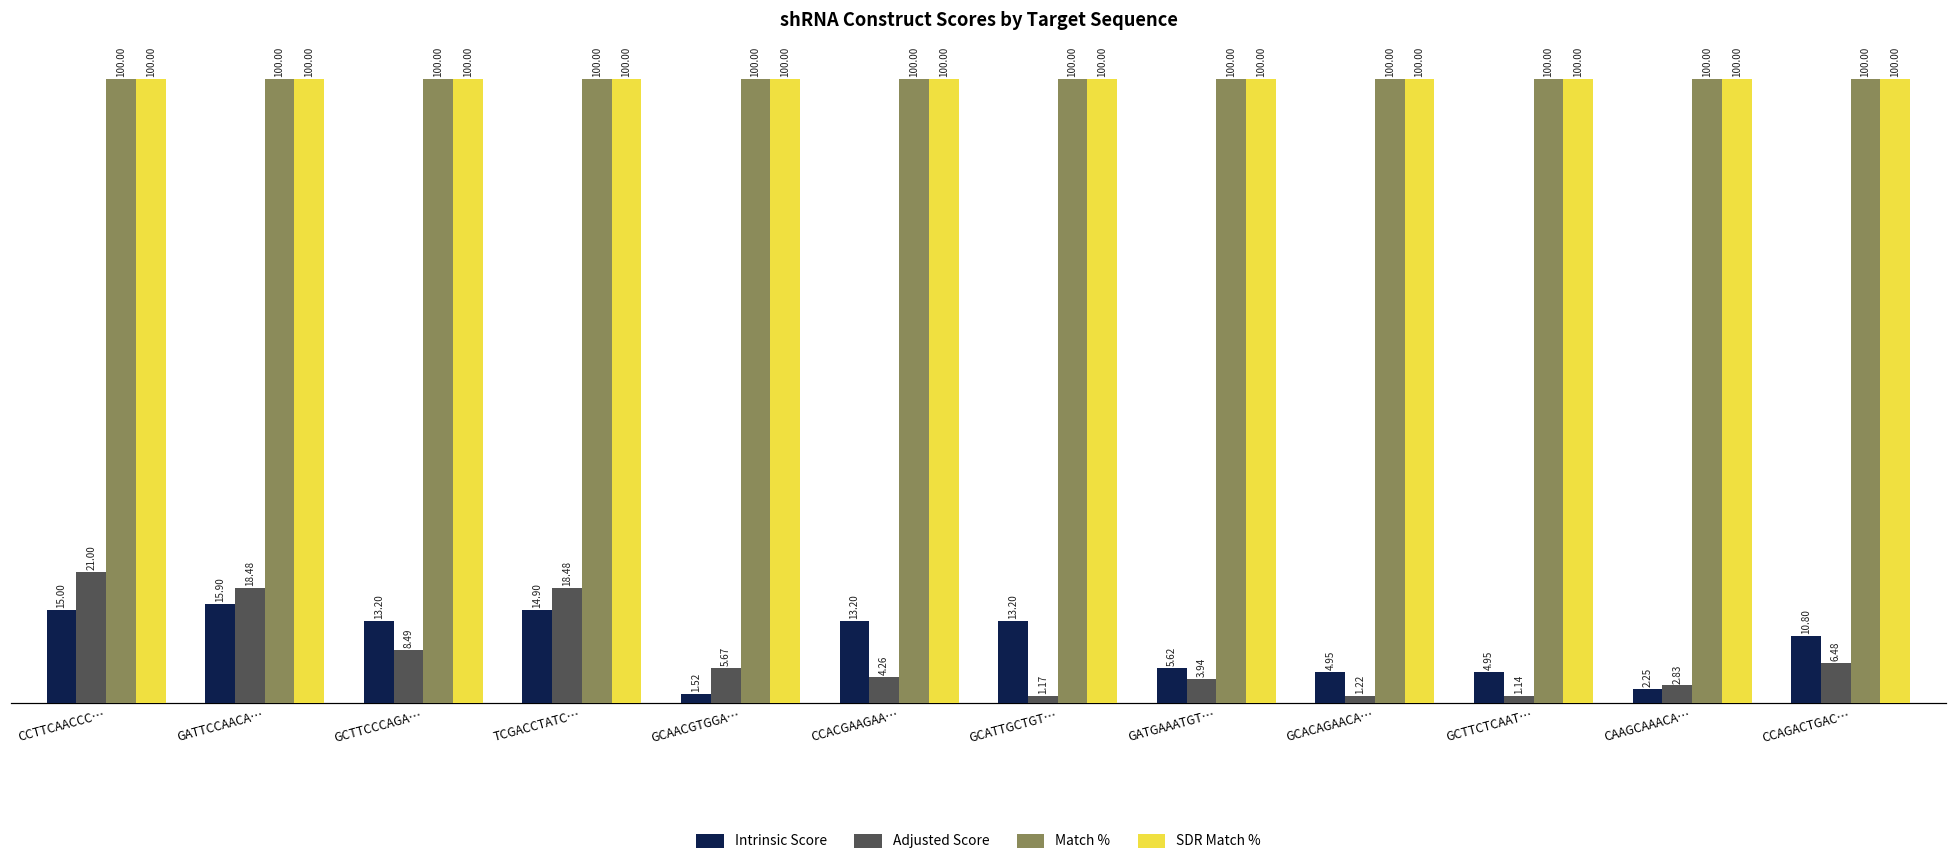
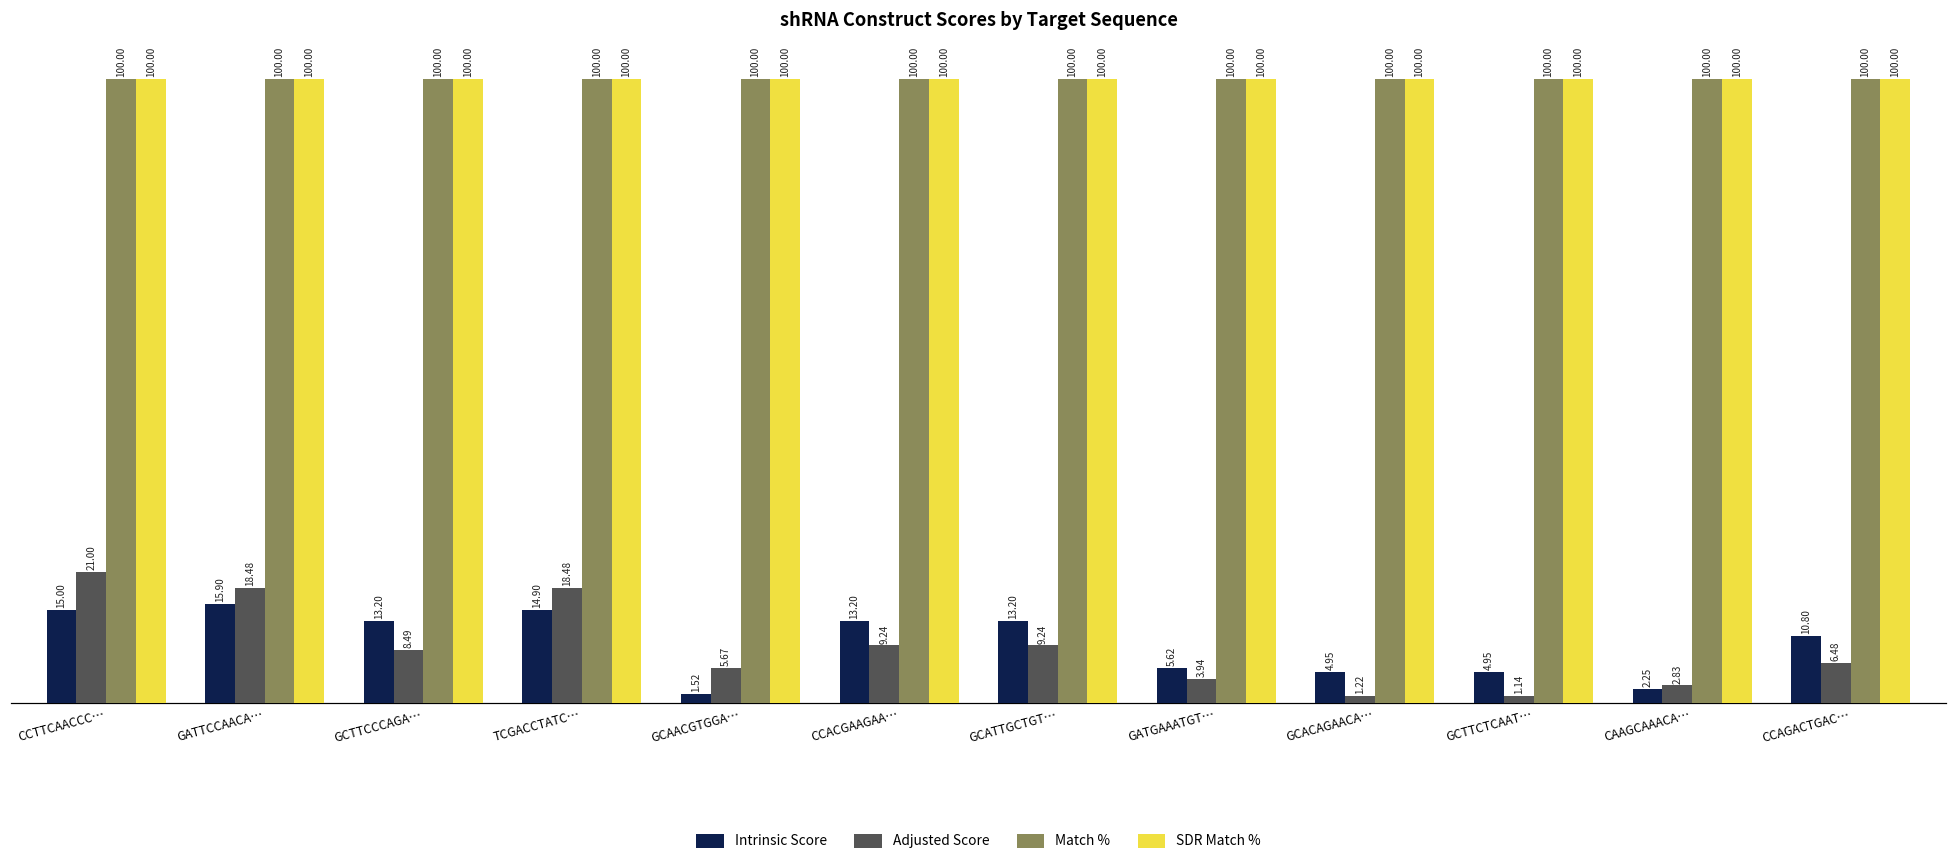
  {
    "Intrinsic Score": {
      "CCTTCAACCC…": 15.00,
      "GATTCCAACA…": 15.90,
      "GCTTCCCAGA…": 13.20,
      "TCGACCTATC…": 14.90,
      "GCAACGTGGA…": 1.52,
      "CCACGAAGAA…": 13.20,
      "GCATTGCTGT…": 13.20,
      "GATGAAATGT…": 5.62,
      "GCACAGAACA…": 4.95,
      "GCTTCTCAAT…": 4.95,
      "CAAGCAAACA…": 2.25,
      "CCAGACTGAC…": 10.80
    },
    "Adjusted Score": {
      "CCTTCAACCC…": 21.00,
      "GATTCCAACA…": 18.48,
      "GCTTCCCAGA…": 8.49,
      "TCGACCTATC…": 18.48,
      "GCAACGTGGA…": 5.67,
-     "CCACGAAGAA…": 4.26,
-     "GCATTGCTGT…": 1.17,
+     "CCACGAAGAA…": 9.24,
+     "GCATTGCTGT…": 9.24,
      "GATGAAATGT…": 3.94,
      "GCACAGAACA…": 1.22,
      "GCTTCTCAAT…": 1.14,
      "CAAGCAAACA…": 2.83,
      "CCAGACTGAC…": 6.48
    },
    "Match %": {
      "CCTTCAACCC…": 100.00,
      "GATTCCAACA…": 100.00,
      "GCTTCCCAGA…": 100.00,
      "TCGACCTATC…": 100.00,
      "GCAACGTGGA…": 100.00,
      "CCACGAAGAA…": 100.00,
      "GCATTGCTGT…": 100.00,
      "GATGAAATGT…": 100.00,
      "GCACAGAACA…": 100.00,
      "GCTTCTCAAT…": 100.00,
      "CAAGCAAACA…": 100.00,
      "CCAGACTGAC…": 100.00
    },
    "SDR Match %": {
      "CCTTCAACCC…": 100.00,
      "GATTCCAACA…": 100.00,
      "GCTTCCCAGA…": 100.00,
      "TCGACCTATC…": 100.00,
      "GCAACGTGGA…": 100.00,
      "CCACGAAGAA…": 100.00,
      "GCATTGCTGT…": 100.00,
      "GATGAAATGT…": 100.00,
      "GCACAGAACA…": 100.00,
      "GCTTCTCAAT…": 100.00,
      "CAAGCAAACA…": 100.00,
      "CCAGACTGAC…": 100.00
    }
  }
